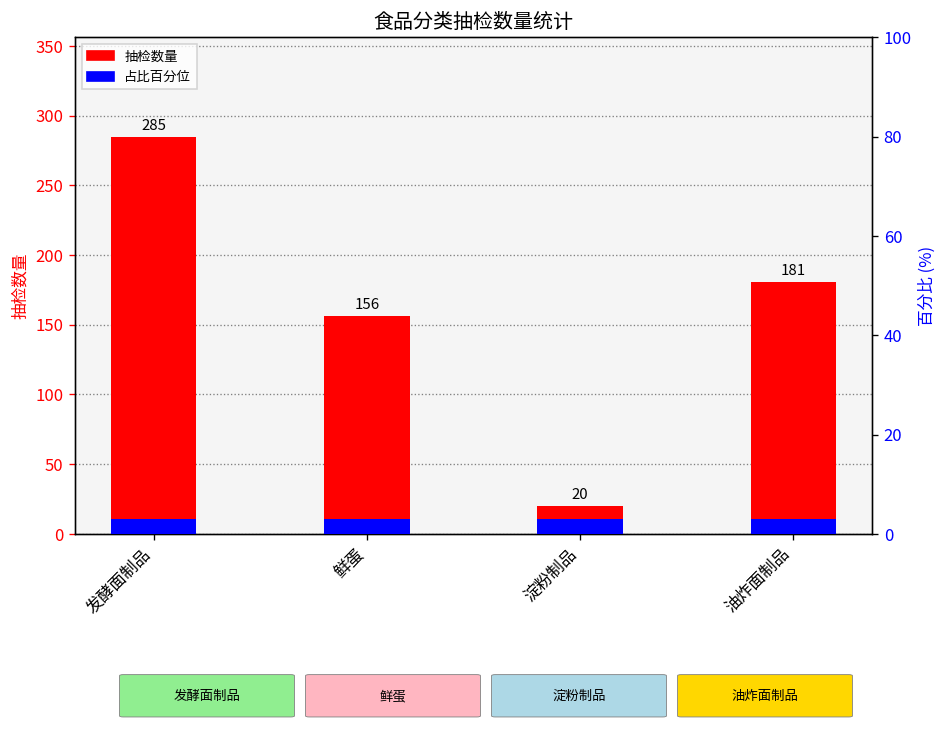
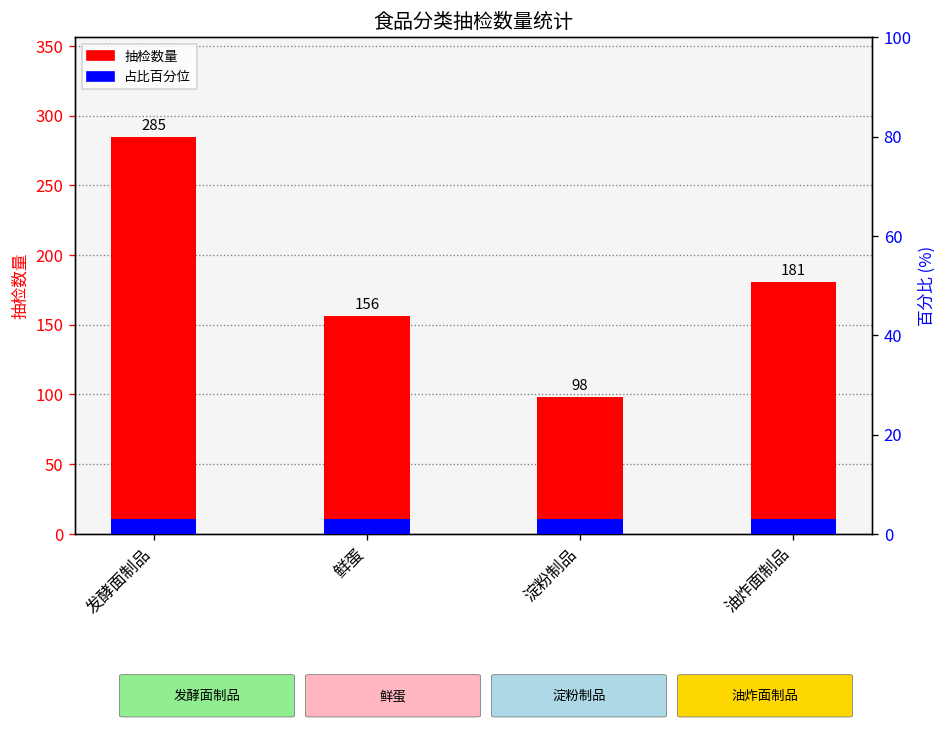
  {
    "抽检数量": {
      "发酵面制品": 285,
      "鲜蛋": 156,
-     "淀粉制品": 20,
+     "淀粉制品": 98,
      "油炸面制品": 181
    }
  }
